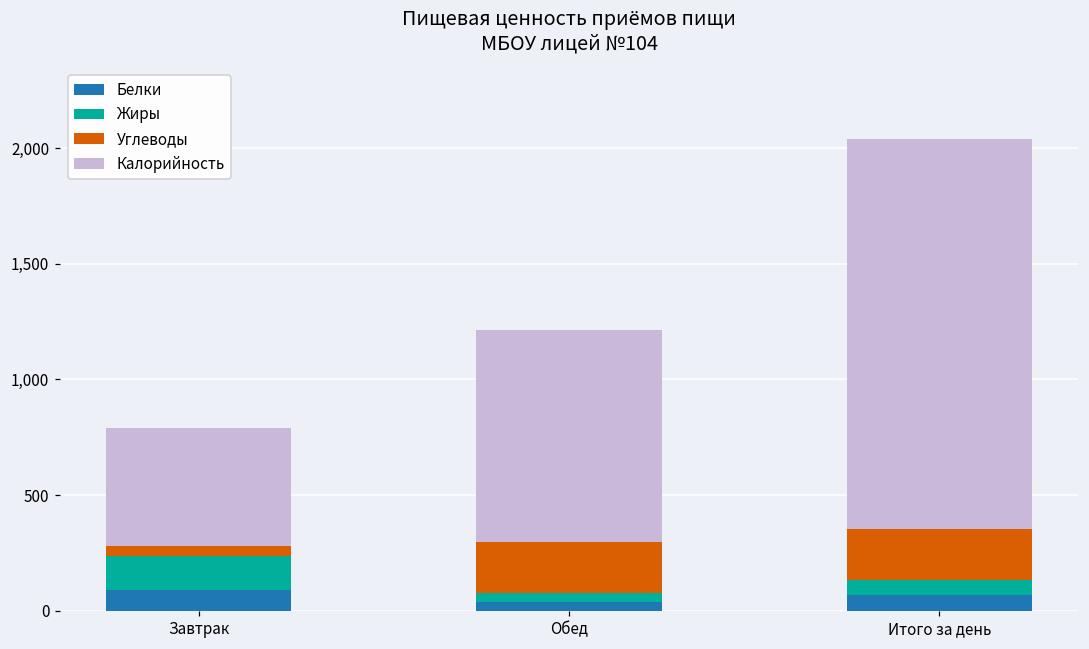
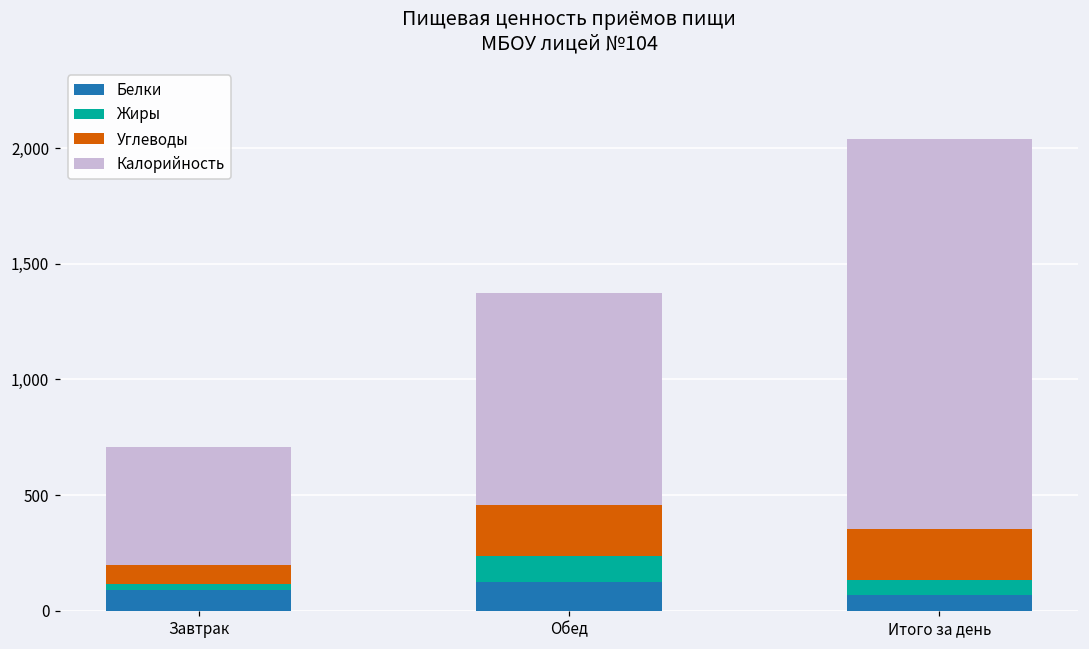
  {
    "Белки": {
      "Завтрак": "90",
-     "Обед": "40",
+     "Обед": "120",
      "Итого за день": "70"
    },
    "Жиры": {
-     "Завтрак": "150",
-     "Обед": "40",
+     "Завтрак": "30",
+     "Обед": "110",
      "Итого за день": "70"
    },
    "Углеводы": {
-     "Завтрак": "40",
+     "Завтрак": "80",
      "Обед": "220",
      "Итого за день": "220"
    },
    "Калорийность": {
      "Завтрак": "510",
      "Обед": "910",
      "Итого за день": "1,690"
    }
  }
